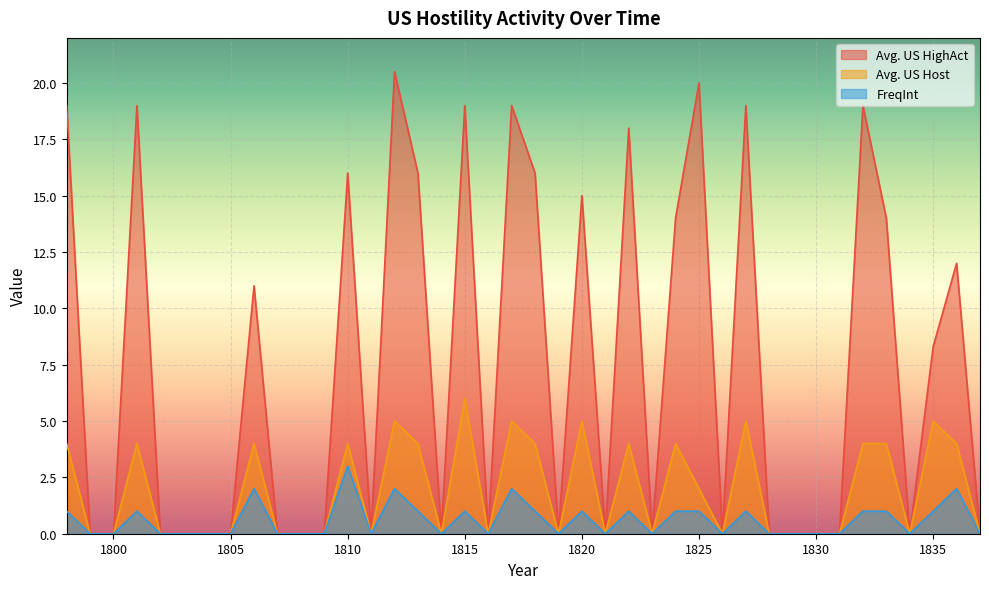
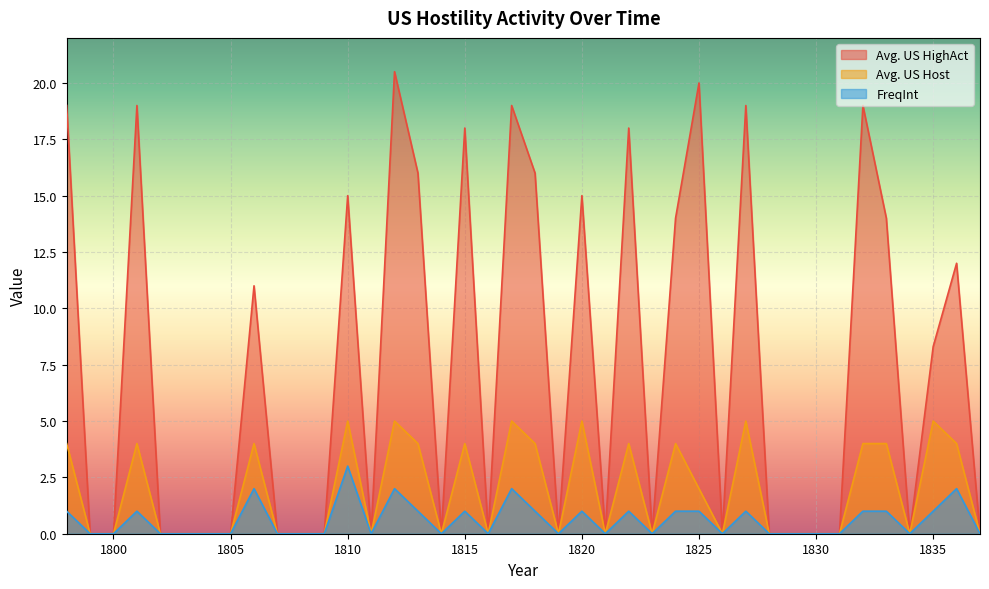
  {
    "Avg. US HighAct": {
-     "1810": 16,
-     "1815": 19,
+     "1810": 15,
+     "1815": 18,
      "1820": 15,
      "1825": 20,
      "1835": 8.3
    },
    "Avg. US Host": {
-     "1810": 4,
-     "1815": 6,
+     "1810": 5,
+     "1815": 4,
      "1820": 5,
      "1825": 2,
      "1835": 5
    },
    "FreqInt": {
      "1810": 3,
      "1815": 1,
      "1820": 1,
      "1825": 1,
      "1835": 1
    }
  }
